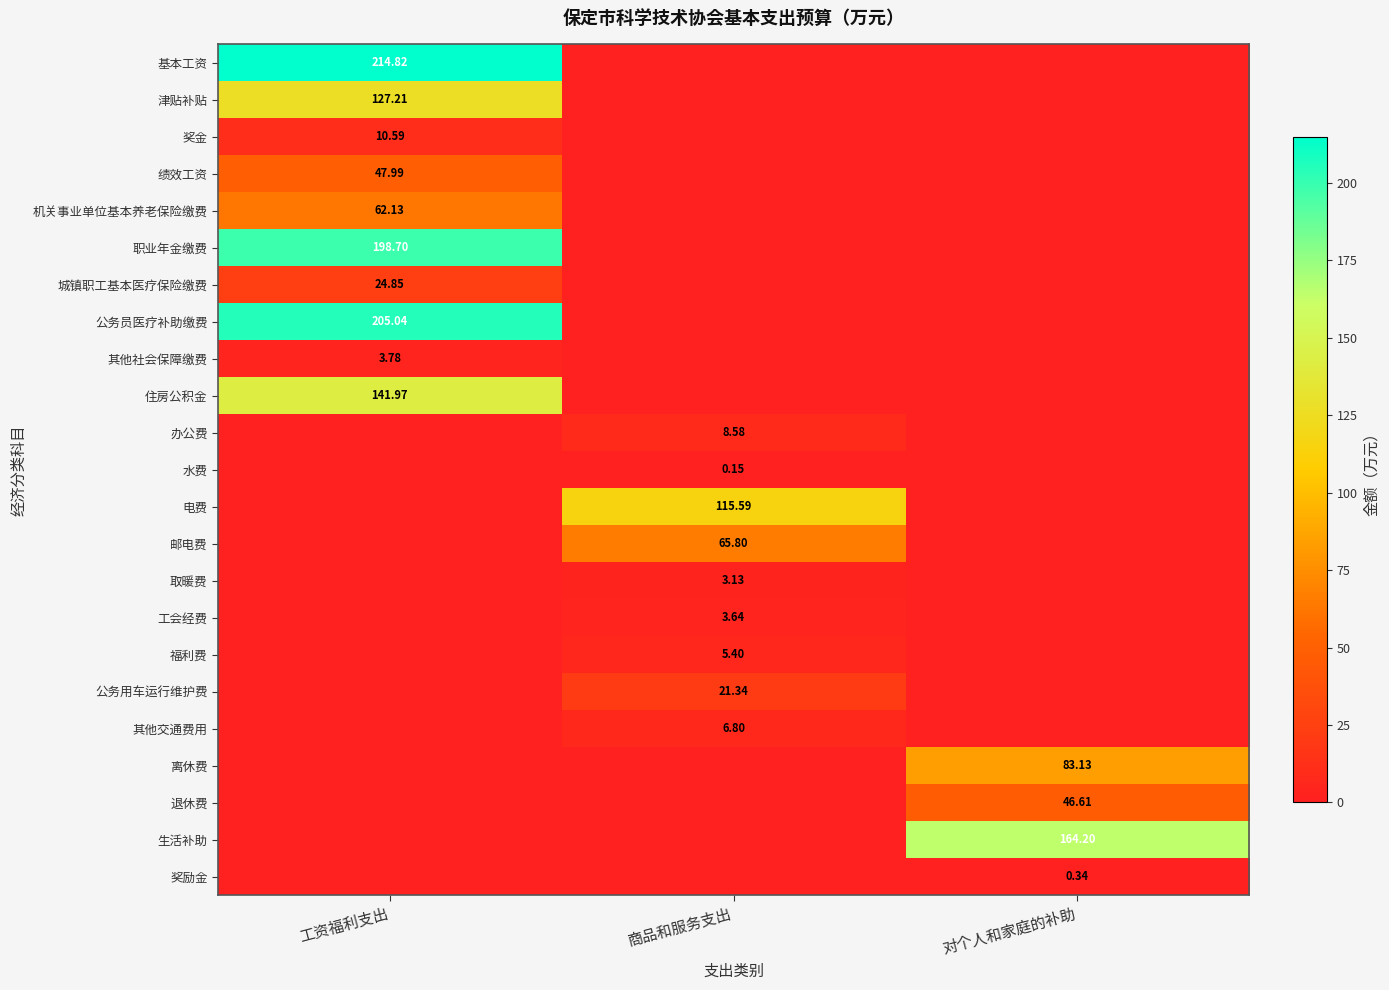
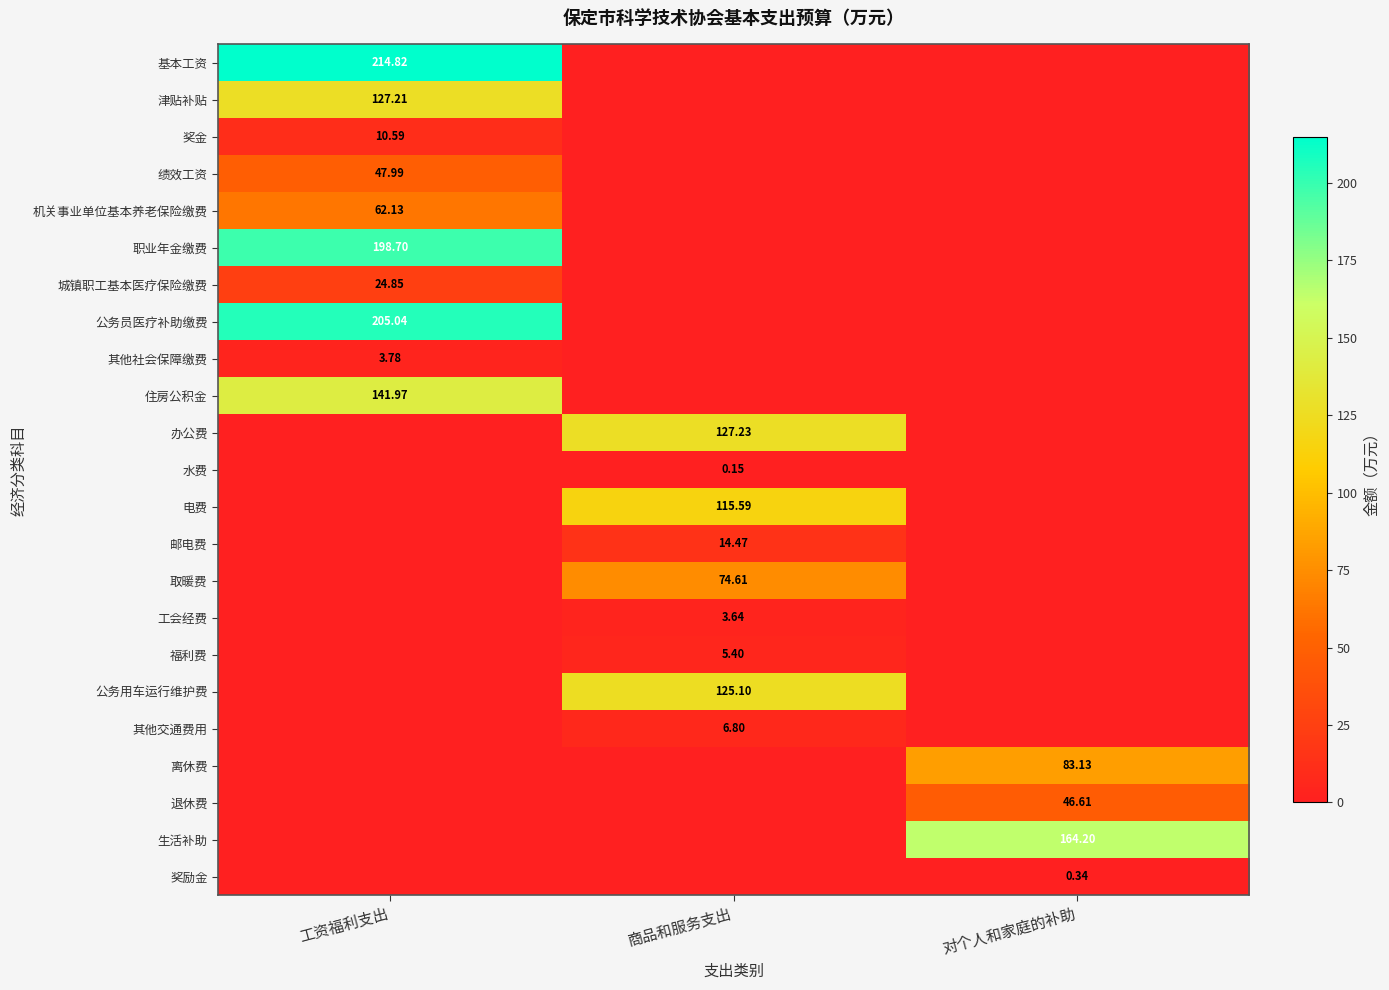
  {
    "基本工资": {
      "工资福利支出": 214.82
    },
    "津贴补贴": {
      "工资福利支出": 127.21
    },
    "奖金": {
      "工资福利支出": 10.59
    },
    "绩效工资": {
      "工资福利支出": 47.99
    },
    "机关事业单位基本养老保险缴费": {
      "工资福利支出": 62.13
    },
    "职业年金缴费": {
      "工资福利支出": 198.70
    },
    "城镇职工基本医疗保险缴费": {
      "工资福利支出": 24.85
    },
    "公务员医疗补助缴费": {
      "工资福利支出": 205.04
    },
    "其他社会保障缴费": {
      "工资福利支出": 3.78
    },
    "住房公积金": {
      "工资福利支出": 141.97
    },
    "办公费": {
-     "商品和服务支出": 8.58
+     "商品和服务支出": 127.23
    },
    "水费": {
      "商品和服务支出": 0.15
    },
    "电费": {
      "商品和服务支出": 115.59
    },
    "邮电费": {
-     "商品和服务支出": 65.80
+     "商品和服务支出": 14.47
    },
    "取暖费": {
-     "商品和服务支出": 3.13
+     "商品和服务支出": 74.61
    },
    "工会经费": {
      "商品和服务支出": 3.64
    },
    "福利费": {
      "商品和服务支出": 5.40
    },
    "公务用车运行维护费": {
-     "商品和服务支出": 21.34
+     "商品和服务支出": 125.10
    },
    "其他交通费用": {
      "商品和服务支出": 6.80
    },
    "离休费": {
      "对个人和家庭的补助": 83.13
    },
    "退休费": {
      "对个人和家庭的补助": 46.61
    },
    "生活补助": {
      "对个人和家庭的补助": 164.20
    },
    "奖励金": {
      "对个人和家庭的补助": 0.34
    }
  }
